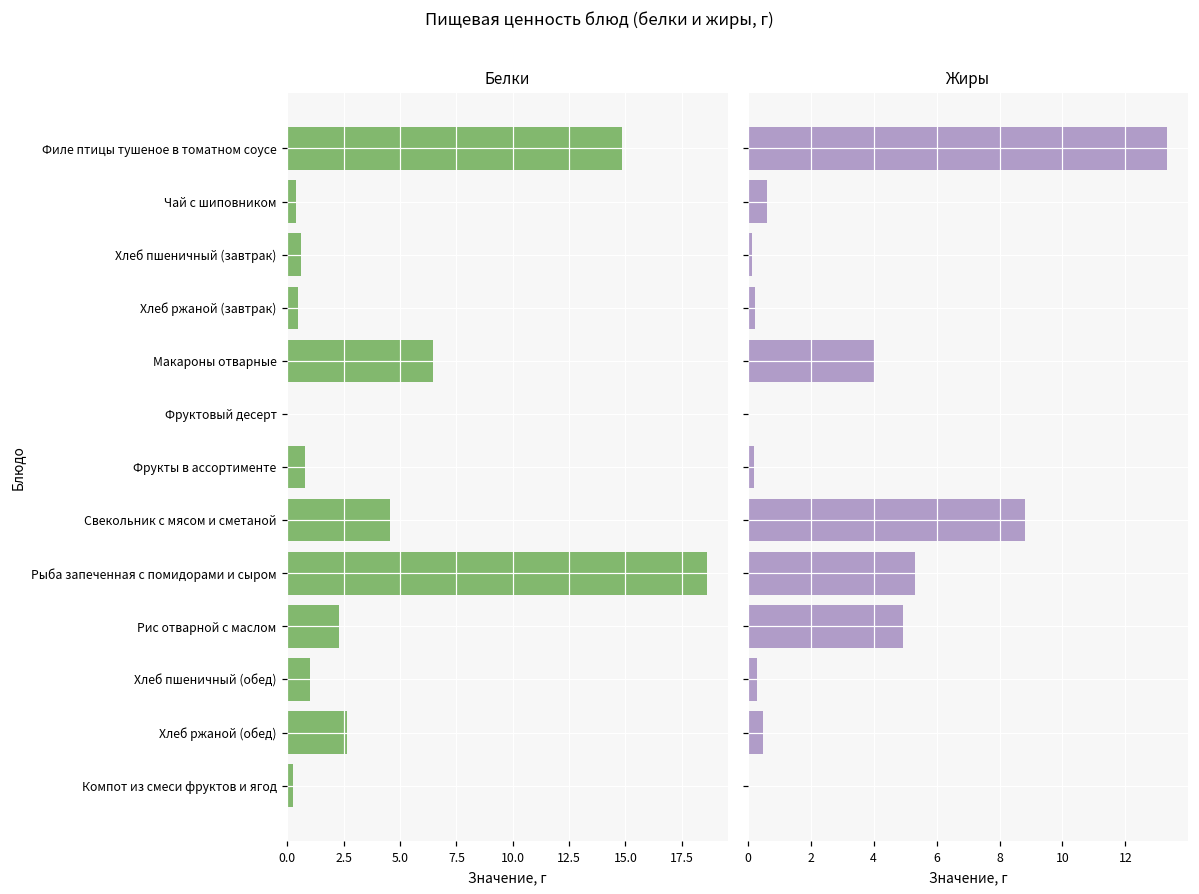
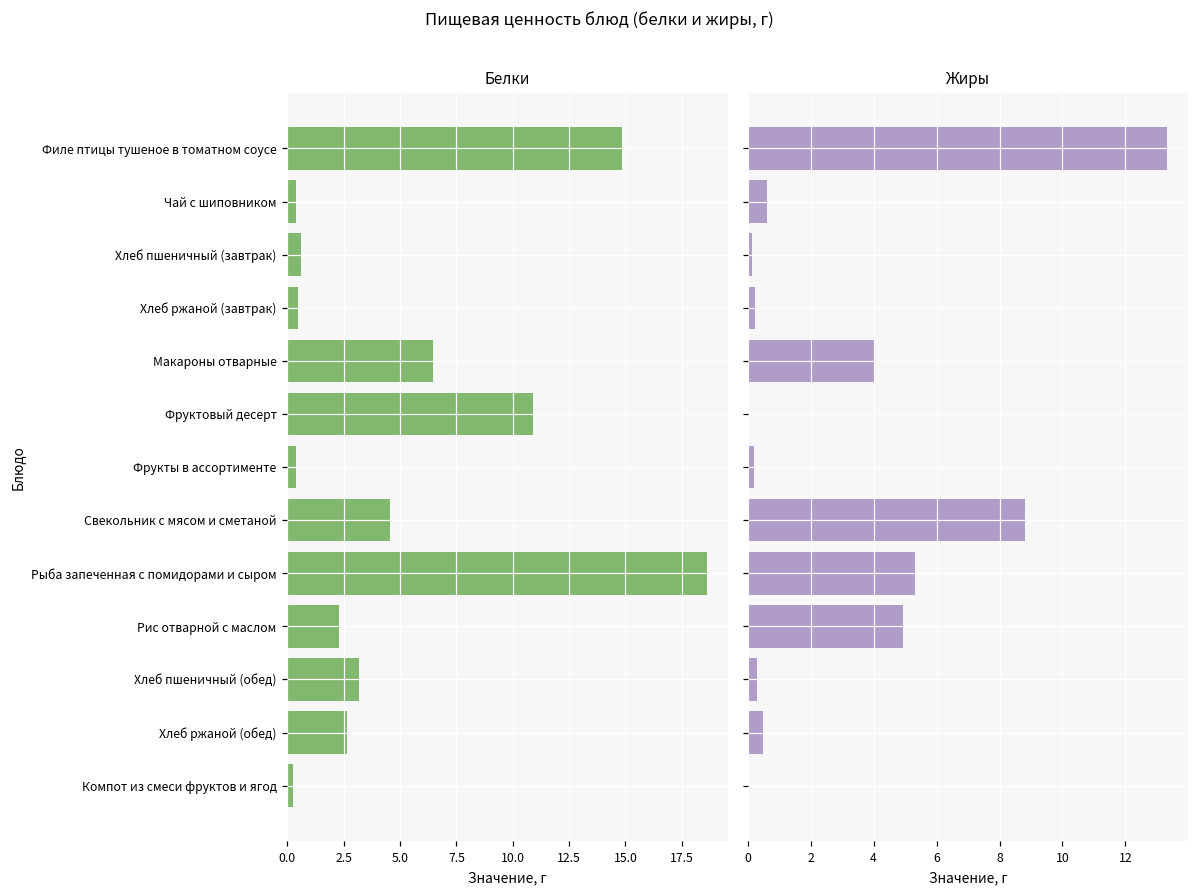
  {
    "Белки": {
      "Филе птицы тушеное в томатном соусе": 14.9,
      "Чай с шиповником": 0.4,
      "Хлеб пшеничный (завтрак)": 0.6,
      "Хлеб ржаной (завтрак)": 0.5,
      "Макароны отварные": 6.5,
-     "Фруктовый десерт": 0.0,
-     "Фрукты в ассортименте": 0.8,
+     "Фруктовый десерт": 10.9,
+     "Фрукты в ассортименте": 0.4,
      "Свекольник с мясом и сметаной": 4.6,
      "Рыба запеченная с помидорами и сыром": 18.6,
      "Рис отварной с маслом": 2.3,
-     "Хлеб пшеничный (обед)": 1.0,
+     "Хлеб пшеничный (обед)": 3.2,
      "Хлеб ржаной (обед)": 2.6,
      "Компот из смеси фруктов и ягод": 0.3
    }
  }
